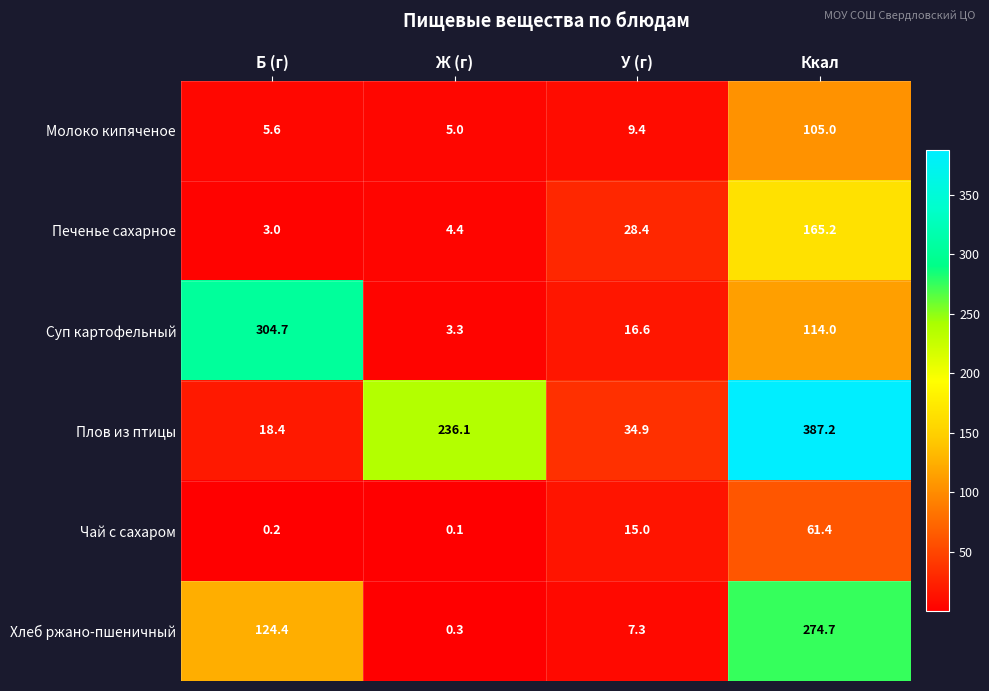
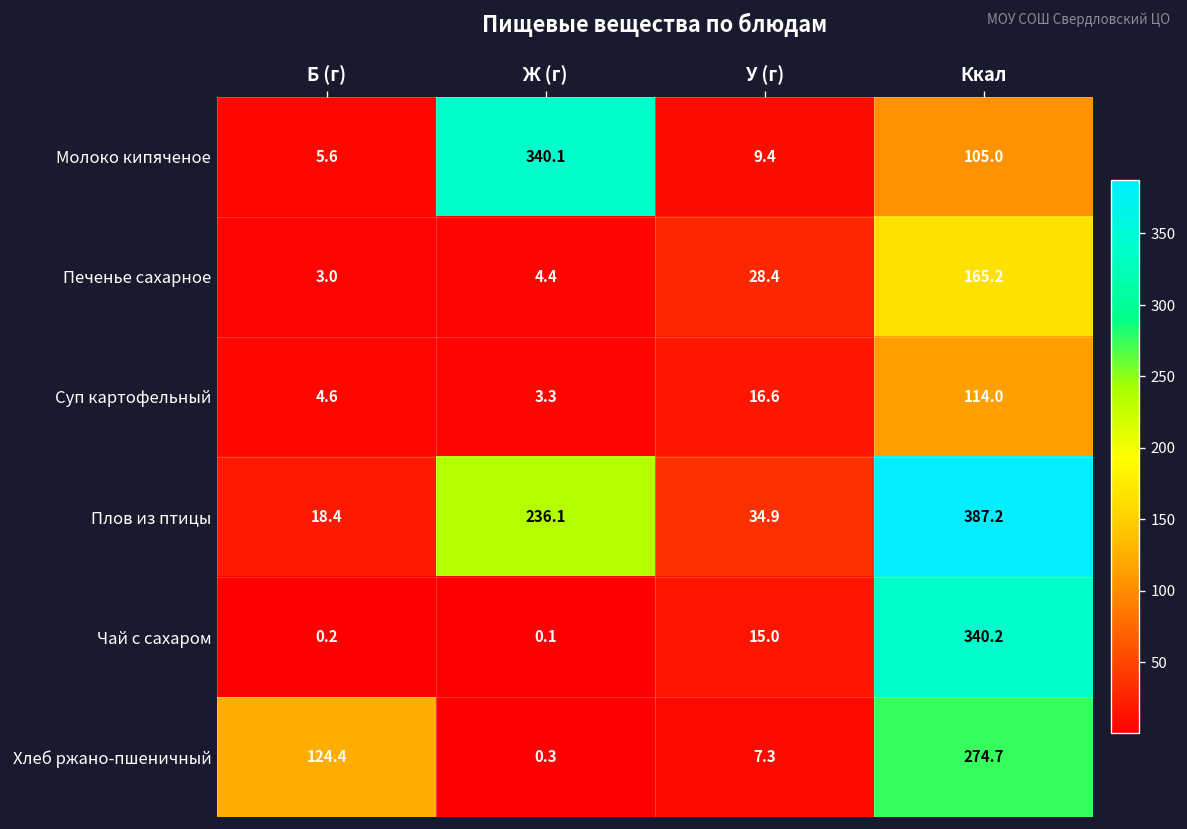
  {
    "Молоко кипяченое": {
      "Б (г)": 5.6,
-     "Ж (г)": 5.0,
+     "Ж (г)": 340.1,
      "У (г)": 9.4,
      "Ккал": 105.0
    },
    "Печенье сахарное": {
      "Б (г)": 3.0,
      "Ж (г)": 4.4,
      "У (г)": 28.4,
      "Ккал": 165.2
    },
    "Суп картофельный": {
-     "Б (г)": 304.7,
+     "Б (г)": 4.6,
      "Ж (г)": 3.3,
      "У (г)": 16.6,
      "Ккал": 114.0
    },
    "Плов из птицы": {
      "Б (г)": 18.4,
      "Ж (г)": 236.1,
      "У (г)": 34.9,
      "Ккал": 387.2
    },
    "Чай с сахаром": {
      "Б (г)": 0.2,
      "Ж (г)": 0.1,
      "У (г)": 15.0,
-     "Ккал": 61.4
+     "Ккал": 340.2
    },
    "Хлеб ржано-пшеничный": {
      "Б (г)": 124.4,
      "Ж (г)": 0.3,
      "У (г)": 7.3,
      "Ккал": 274.7
    }
  }
